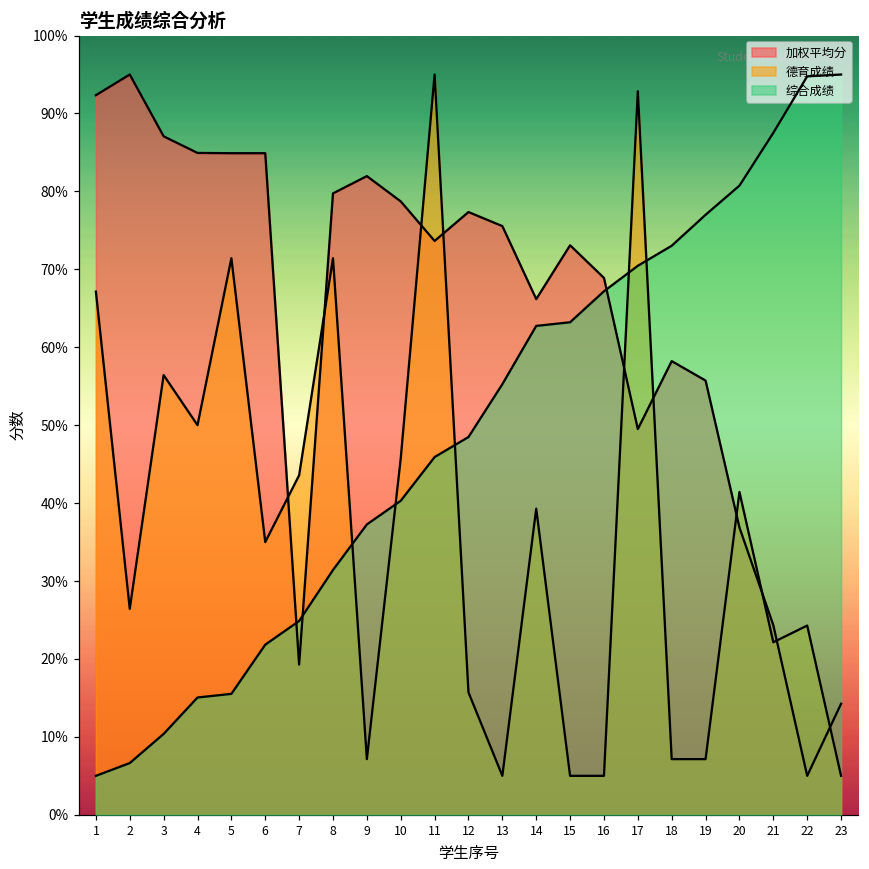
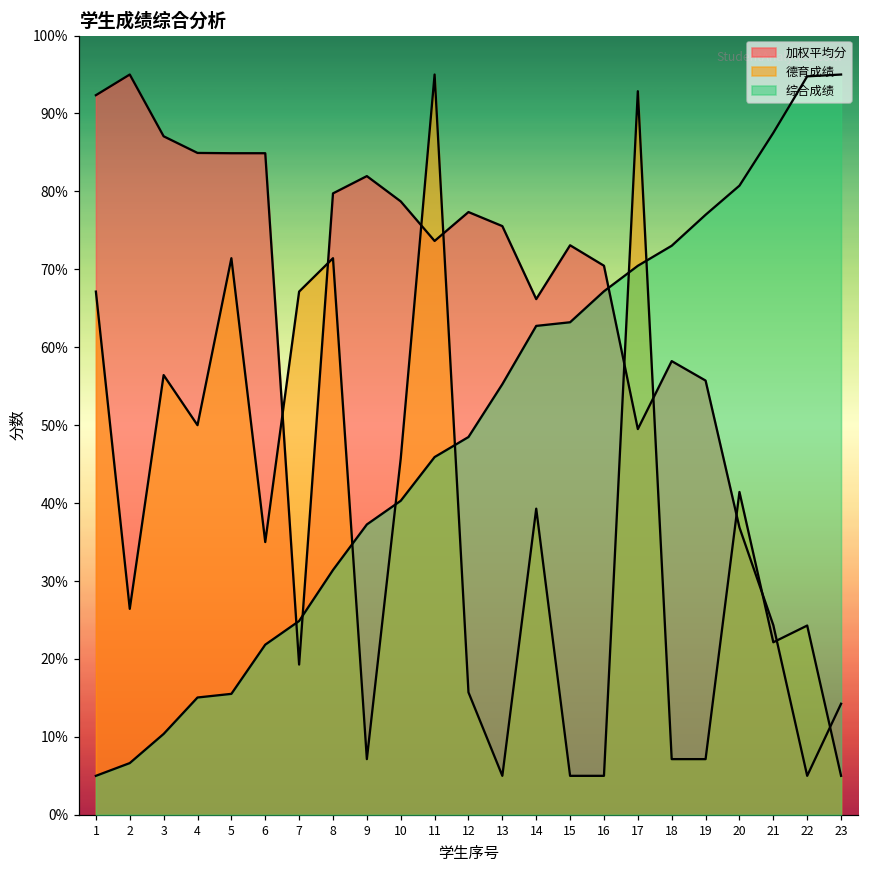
  {
    "加权平均分": {
      "1": "92%",
      "2": "95%",
      "3": "87%",
      "4": "85%",
      "5": "85%",
      "6": "85%",
      "7": "19%",
      "8": "80%",
      "9": "82%",
      "10": "79%",
      "11": "74%",
      "12": "77%",
      "13": "76%",
      "14": "66%",
      "15": "73%",
-     "16": "69%",
+     "16": "70%",
      "17": "49%",
      "18": "58%",
      "19": "56%",
      "20": "37%",
      "21": "24%",
      "22": "5%",
      "23": "14%"
    },
    "德育成绩": {
      "1": "67%",
      "2": "26%",
      "3": "56%",
      "4": "50%",
      "5": "71%",
      "6": "35%",
-     "7": "44%",
+     "7": "67%",
      "8": "71%",
      "9": "7%",
      "10": "46%",
      "11": "95%",
      "12": "16%",
      "13": "5%",
      "14": "39%",
      "15": "5%",
      "16": "5%",
      "17": "93%",
      "18": "7%",
      "19": "7%",
      "20": "41%",
      "21": "22%",
      "22": "24%",
      "23": "5%"
    },
    "综合成绩": {
      "1": "5%",
      "2": "7%",
      "3": "10%",
      "4": "15%",
      "5": "16%",
      "6": "22%",
      "7": "25%",
      "8": "31%",
      "9": "37%",
      "10": "40%",
      "11": "46%",
      "12": "48%",
      "13": "55%",
      "14": "63%",
      "15": "63%",
      "16": "67%",
      "17": "70%",
      "18": "73%",
      "19": "77%",
      "20": "81%",
      "21": "88%"
    }
  }
